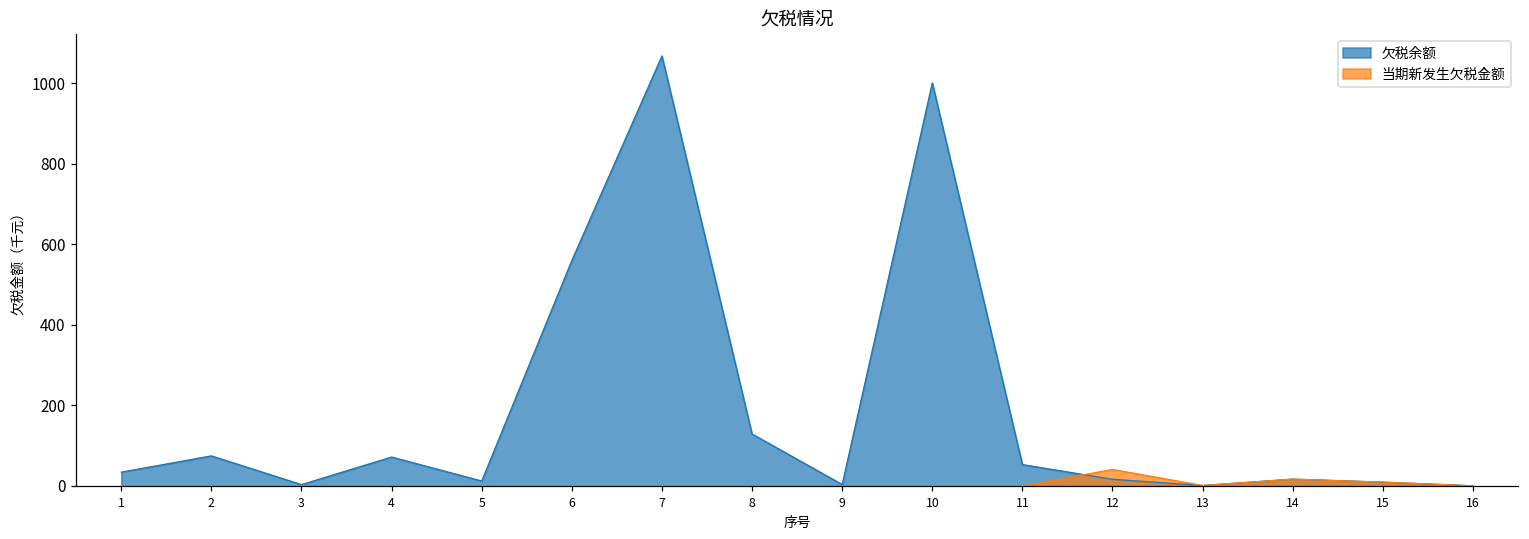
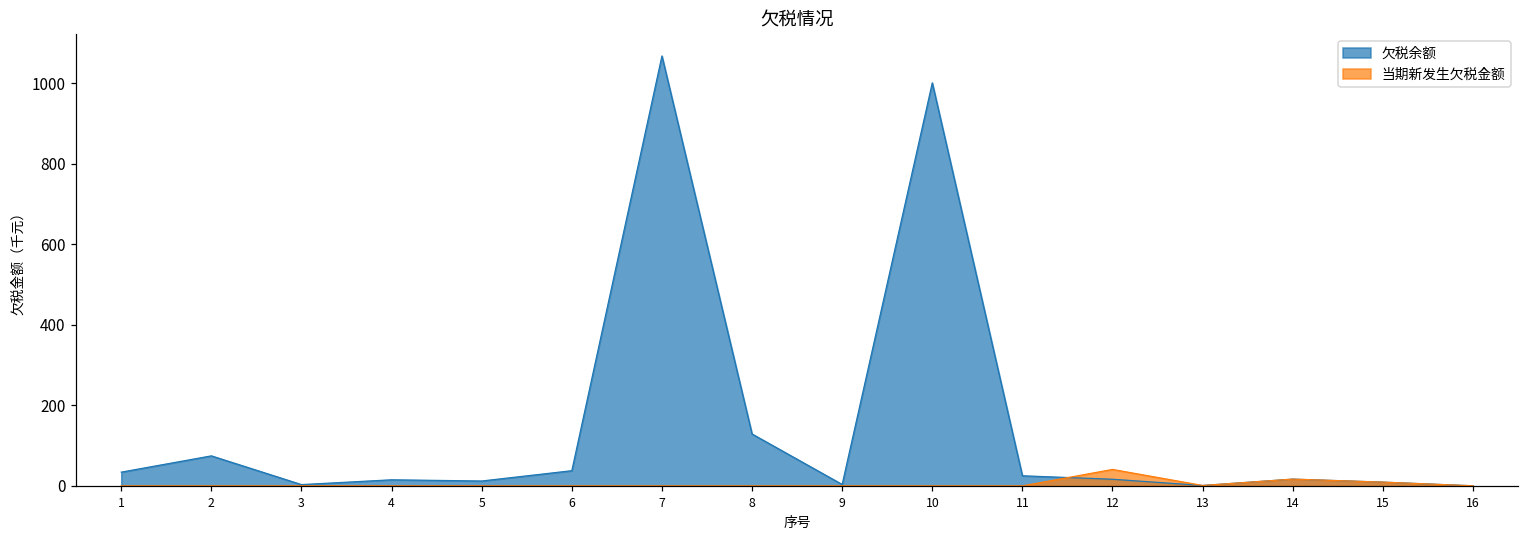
  {
    "欠税余额": {
      "1": 30,
      "2": 70,
-     "4": 70,
+     "4": 20,
      "5": 10,
-     "6": 560,
+     "6": 40,
      "7": 1070,
      "8": 130,
      "10": 1000,
-     "11": 50,
+     "11": 30,
      "12": 20
    },
    "当期新发生欠税金额": {
      "1": 0,
      "2": 0,
      "4": 0,
      "5": 0,
      "6": 0,
      "7": 0,
      "8": 0,
      "10": 0,
      "11": 0,
      "12": 40
    }
  }
